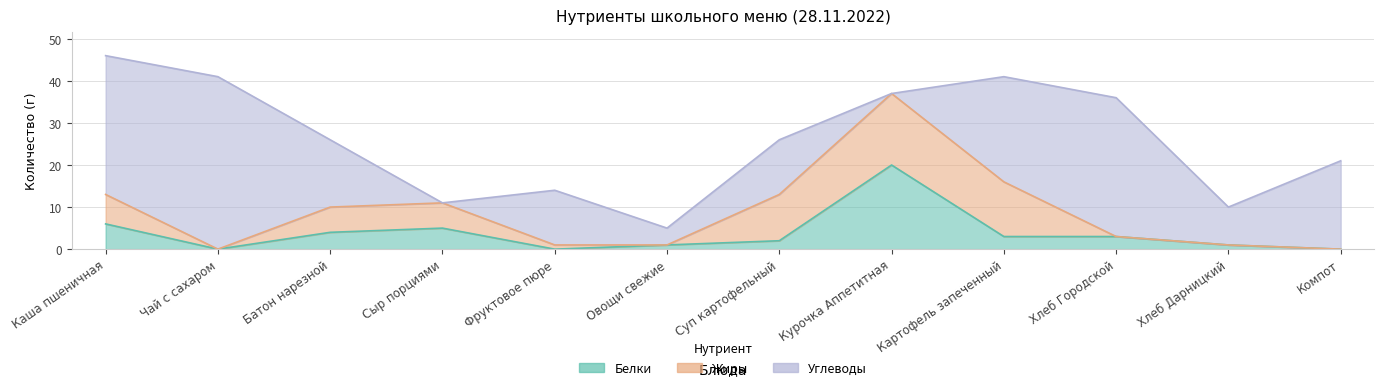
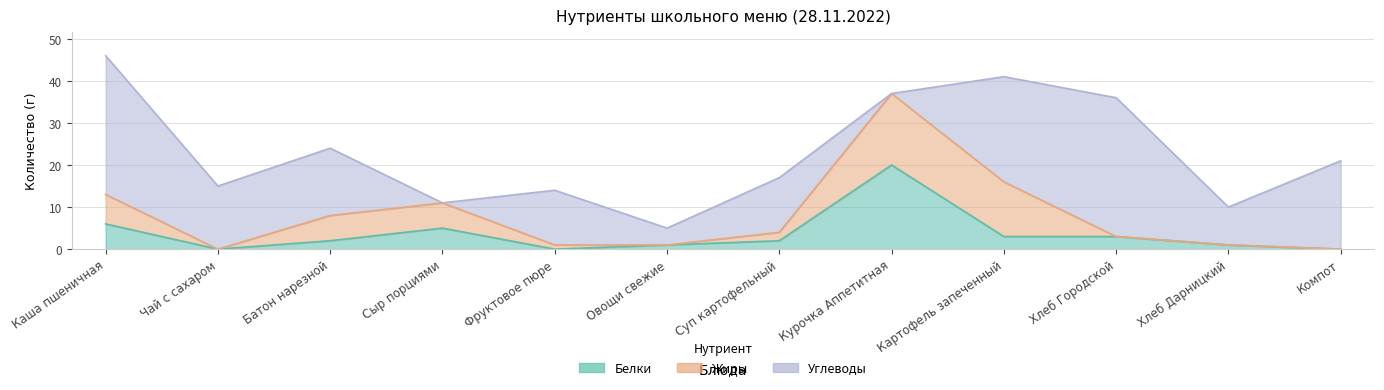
  {
    "Белки": {
      "Каша пшеничная": 6,
-     "Батон нарезной": 4,
+     "Батон нарезной": 2,
      "Сыр порциями": 5,
      "Фруктовое пюре": 0,
      "Суп картофельный": 2,
      "Курочка Аппетитная": 20,
      "Картофель запеченный": 3
    },
    "Жиры": {
      "Каша пшеничная": 7,
      "Батон нарезной": 6,
      "Фруктовое пюре": 1,
-     "Суп картофельный": 11,
+     "Суп картофельный": 2,
      "Картофель запеченный": 13
    },
    "Углеводы": {
      "Каша пшеничная": 33,
-     "Чай с сахаром": 41,
+     "Чай с сахаром": 15,
      "Батон нарезной": 16,
      "Фруктовое пюре": 13,
      "Овощи свежие": 4,
      "Суп картофельный": 13,
      "Картофель запеченный": 25,
      "Хлеб Городской": 33,
      "Хлеб Дарницкий": 9,
      "Компот": 21
    }
  }
